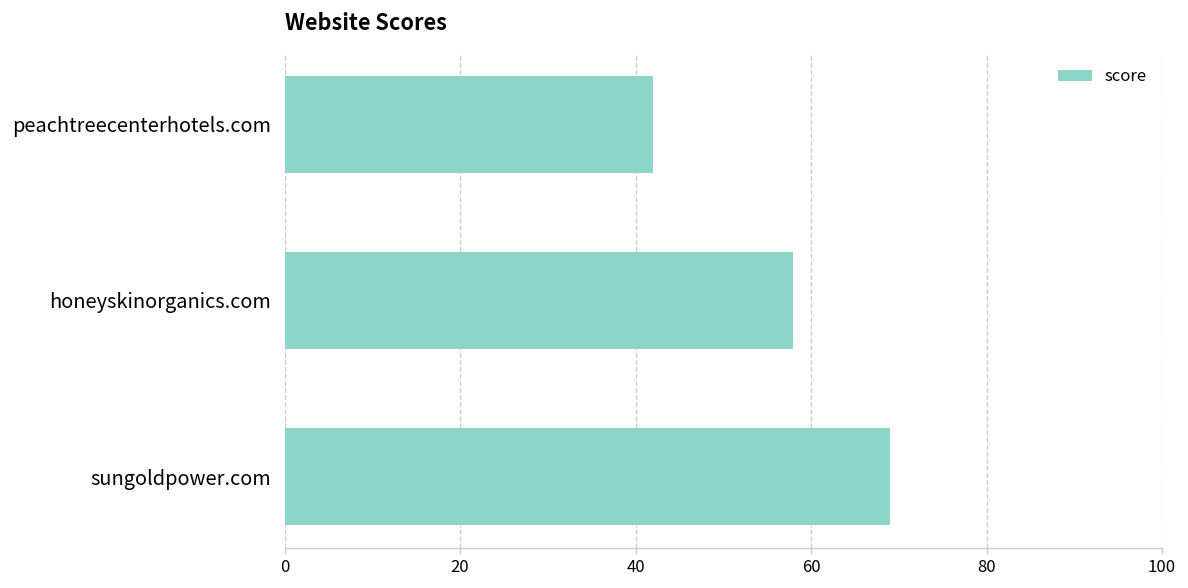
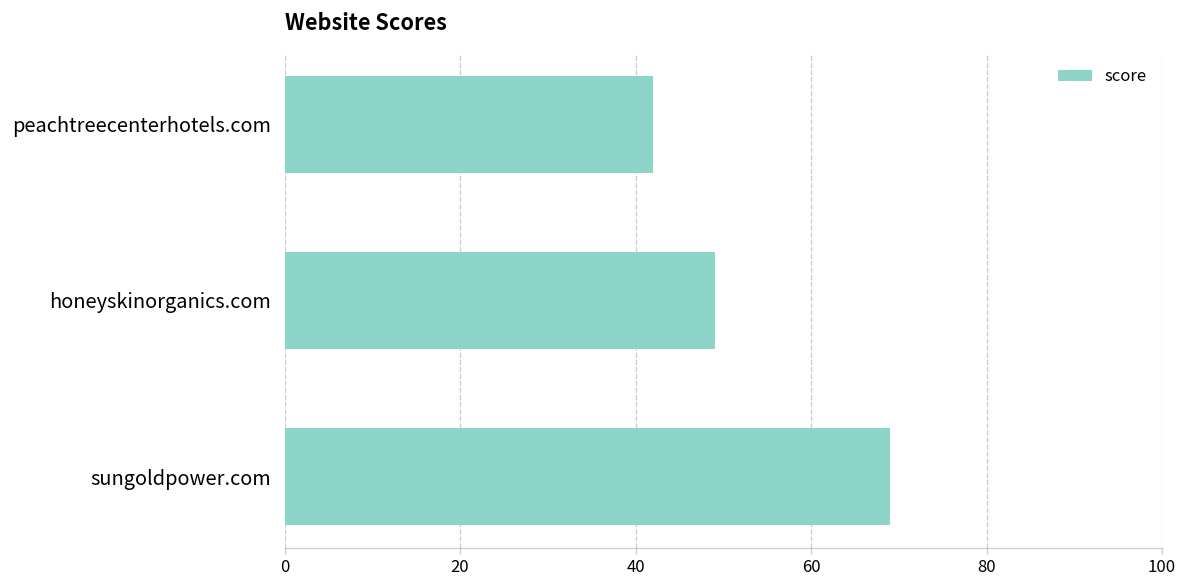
  {
    "peachtreecenterhotels.com": 42,
-   "honeyskinorganics.com": 58,
+   "honeyskinorganics.com": 49,
    "sungoldpower.com": 69
  }
